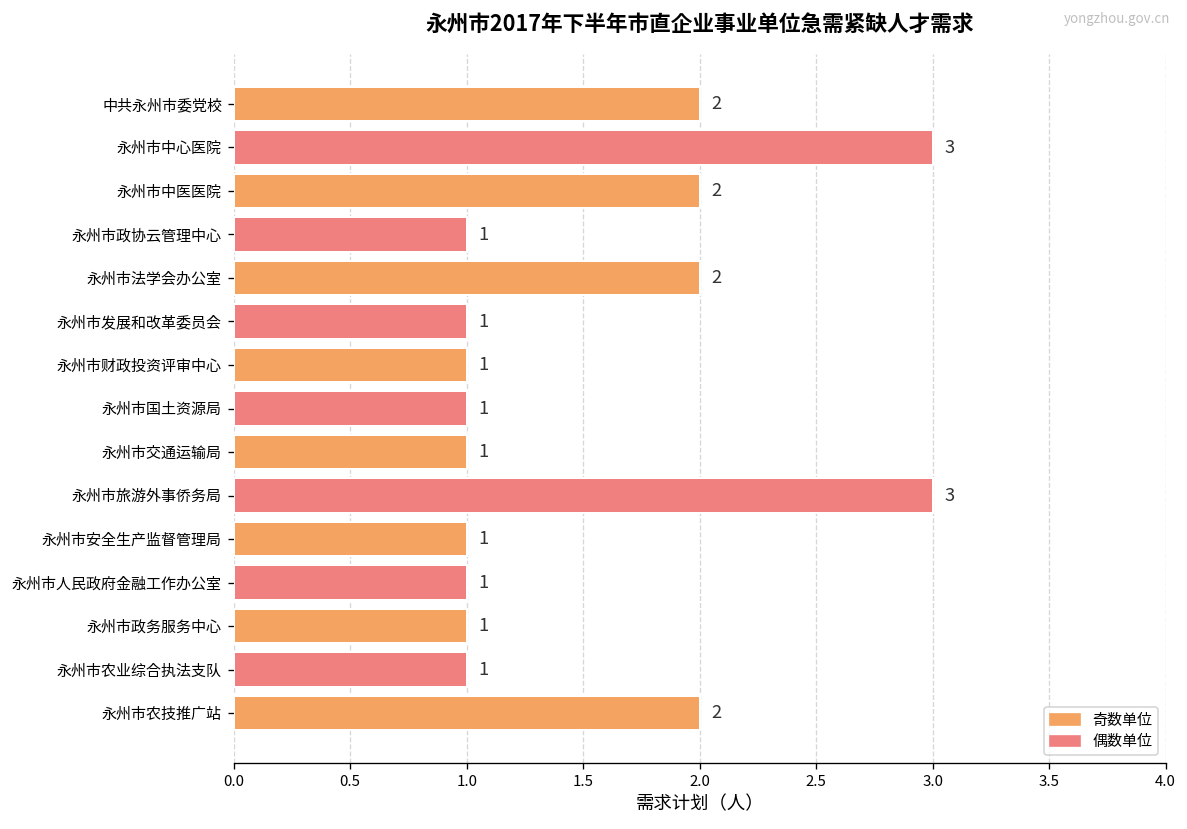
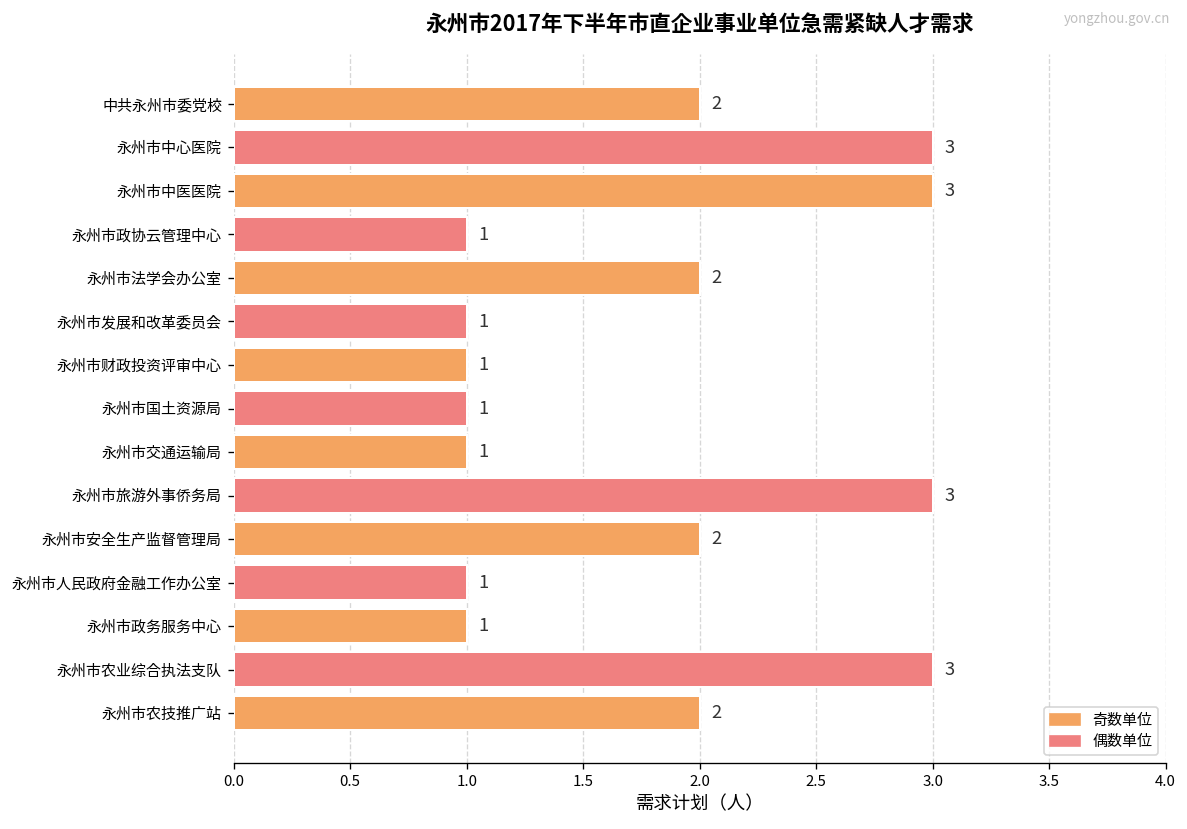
  {
    "中共永州市委党校": 2,
    "永州市中心医院": 3,
-   "永州市中医医院": 2,
+   "永州市中医医院": 3,
    "永州市政协云管理中心": 1,
    "永州市法学会办公室": 2,
    "永州市发展和改革委员会": 1,
    "永州市财政投资评审中心": 1,
    "永州市国土资源局": 1,
    "永州市交通运输局": 1,
    "永州市旅游外事侨务局": 3,
-   "永州市安全生产监督管理局": 1,
+   "永州市安全生产监督管理局": 2,
    "永州市人民政府金融工作办公室": 1,
    "永州市政务服务中心": 1,
-   "永州市农业综合执法支队": 1,
+   "永州市农业综合执法支队": 3,
    "永州市农技推广站": 2
  }
